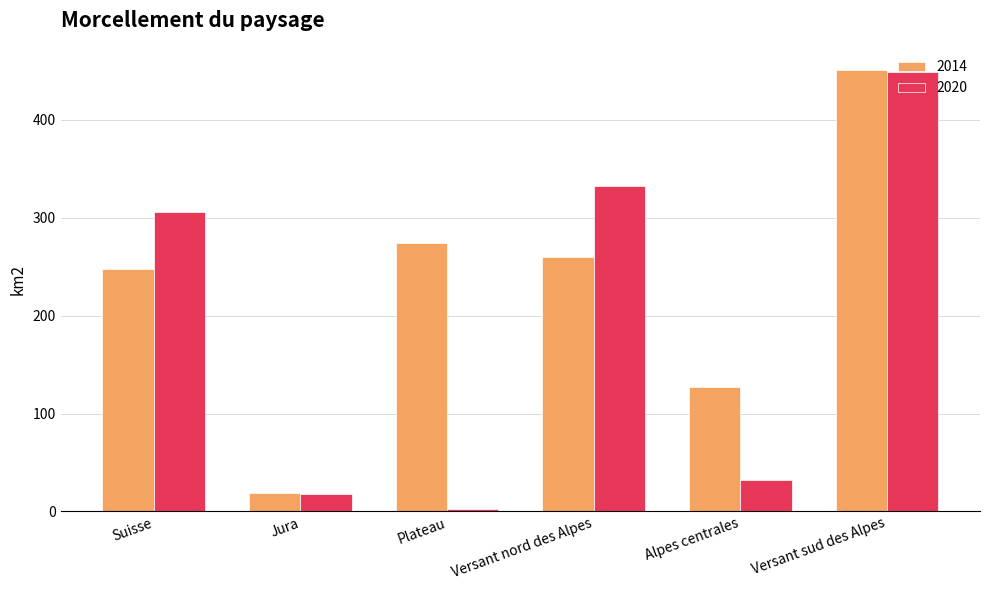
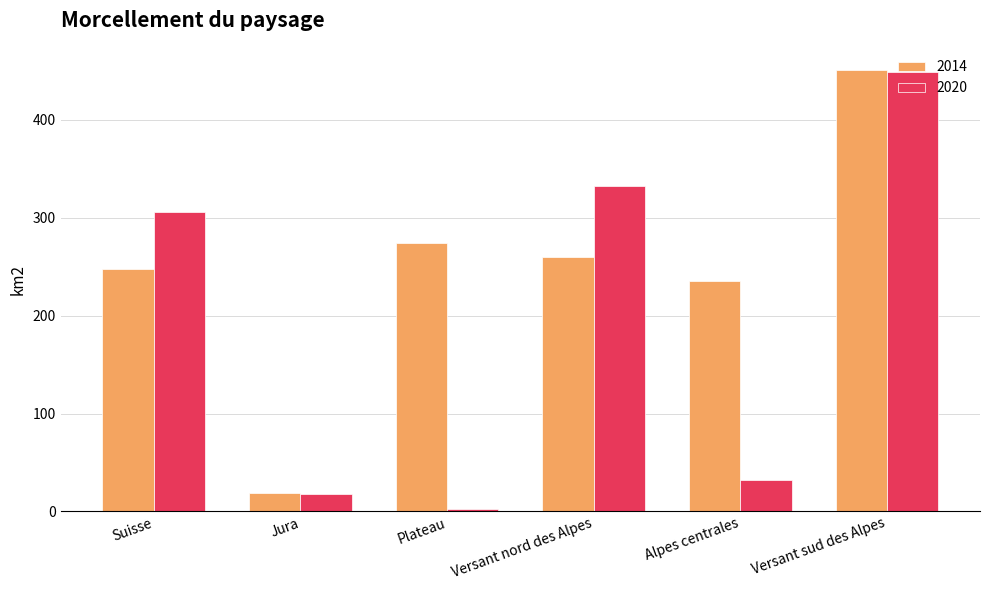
  {
    "2014": {
      "Suisse": 250,
      "Jura": 20,
      "Plateau": 270,
      "Versant nord des Alpes": 260,
-     "Alpes centrales": 130,
+     "Alpes centrales": 240,
      "Versant sud des Alpes": 450
    },
    "2020": {
      "Suisse": 310,
      "Jura": 20,
      "Plateau": 0,
      "Versant nord des Alpes": 330,
      "Alpes centrales": 30,
      "Versant sud des Alpes": 450
    }
  }
